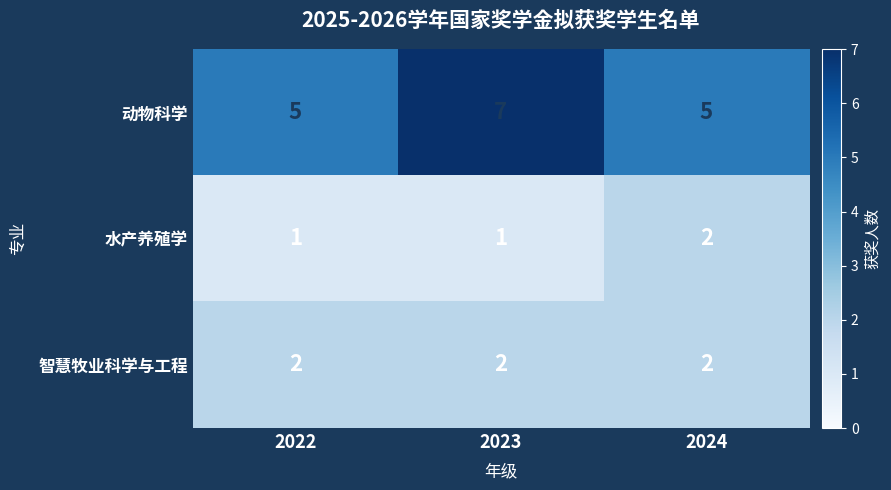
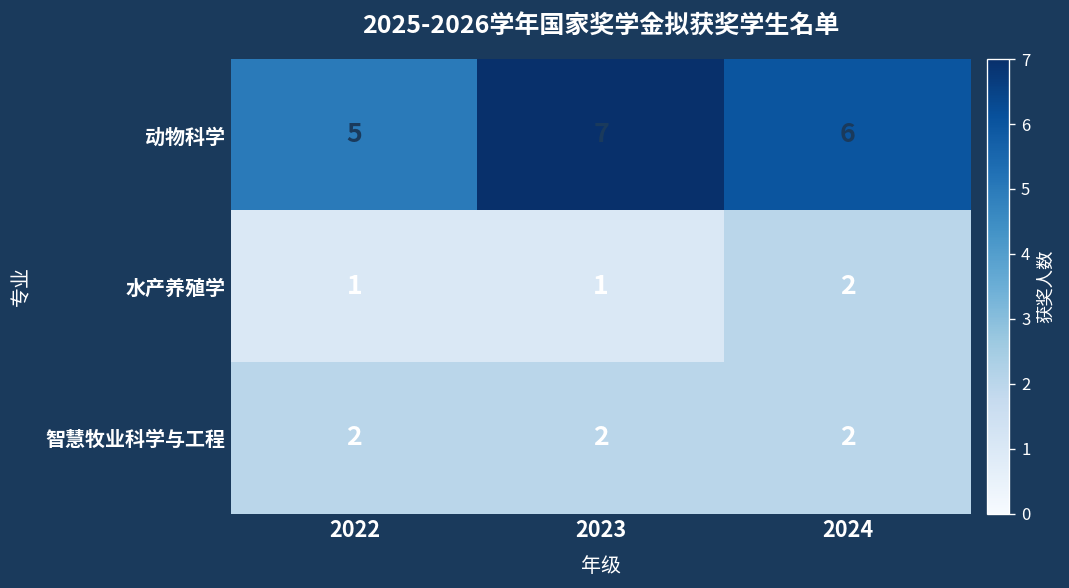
  {
    "动物科学": {
      "2022": 5,
-     "2024": 5
+     "2024": 6
    },
    "水产养殖学": {
      "2024": 2
    },
    "智慧牧业科学与工程": {
      "2022": 2,
      "2023": 2,
      "2024": 2
    }
  }
